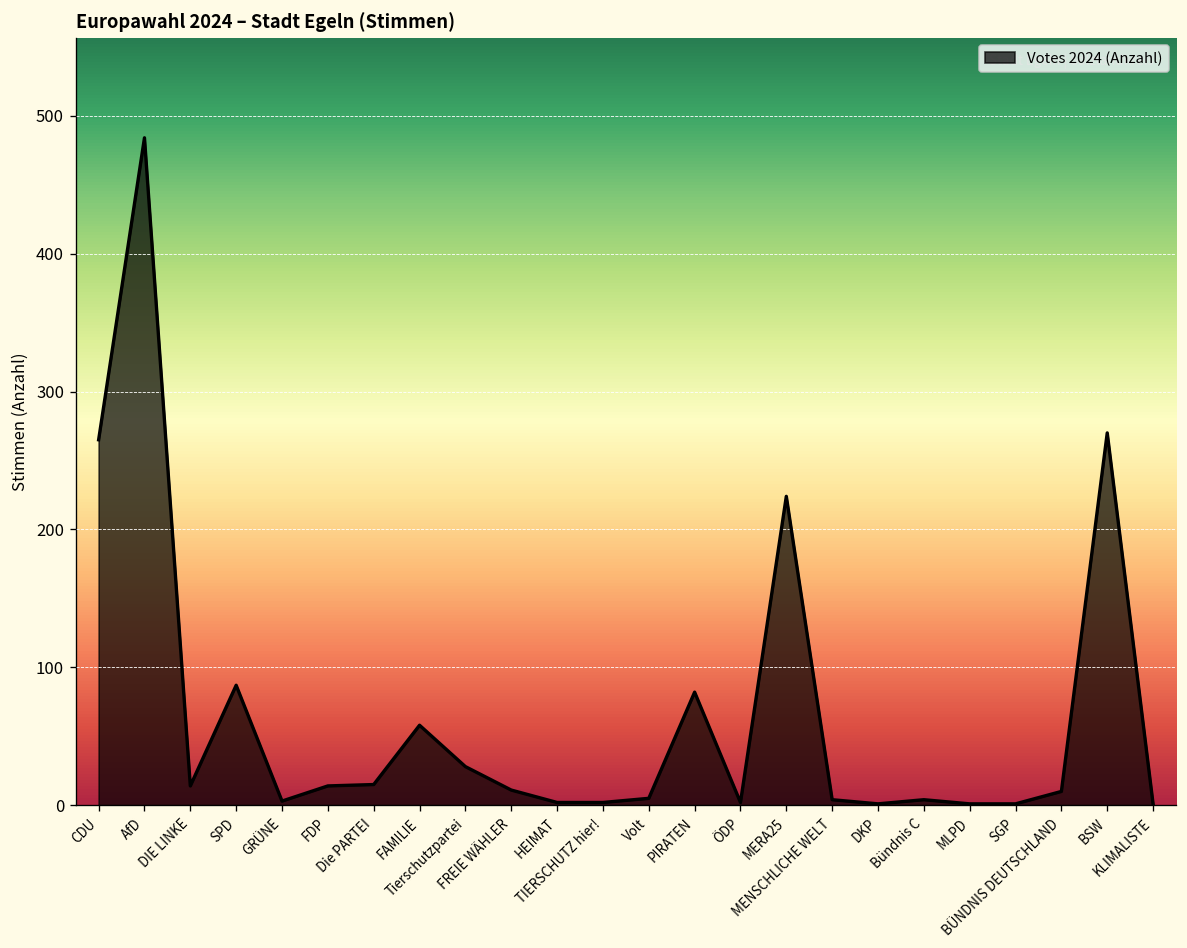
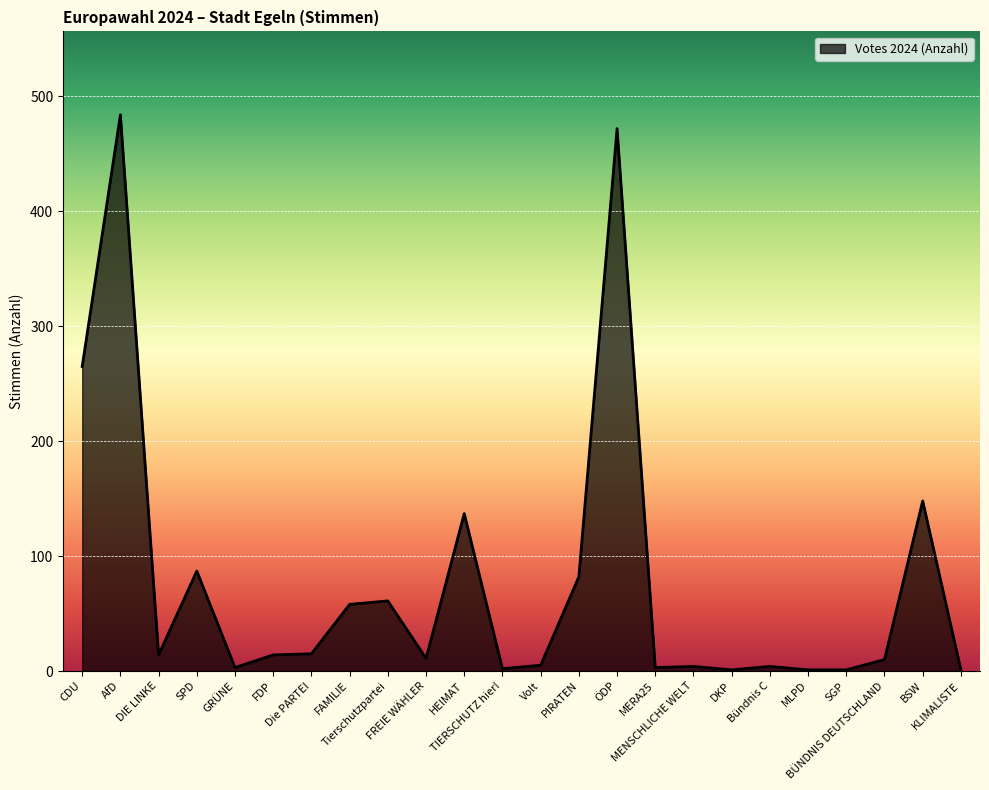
  {
    "CDU": 265,
    "AfD": 484,
    "DIE LINKE": 14,
    "SPD": 87,
    "GRÜNE": 3,
    "FDP": 14,
    "Die PARTEI": 15,
    "FAMILIE": 58,
-   "Tierschutzpartei": 28,
+   "Tierschutzpartei": 61,
    "FREIE WÄHLER": 11,
-   "HEIMAT": 2,
+   "HEIMAT": 137,
    "TIERSCHUTZ hier!": 2,
    "Volt": 5,
    "PIRATEN": 82,
-   "ÖDP": 2,
-   "MERA25": 224,
+   "ÖDP": 472,
+   "MERA25": 3,
    "MENSCHLICHE WELT": 4,
    "DKP": 1,
    "Bündnis C": 4,
    "MLPD": 1,
    "SGP": 1,
    "BÜNDNIS DEUTSCHLAND": 10,
-   "BSW": 270,
+   "BSW": 148,
    "KLIMALISTE": 1
  }
